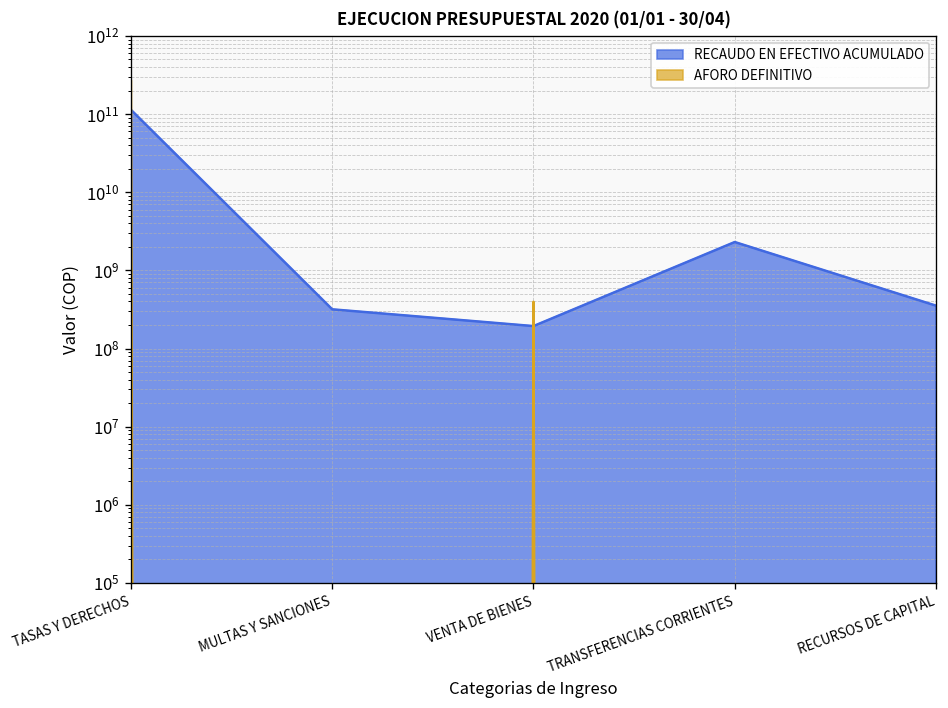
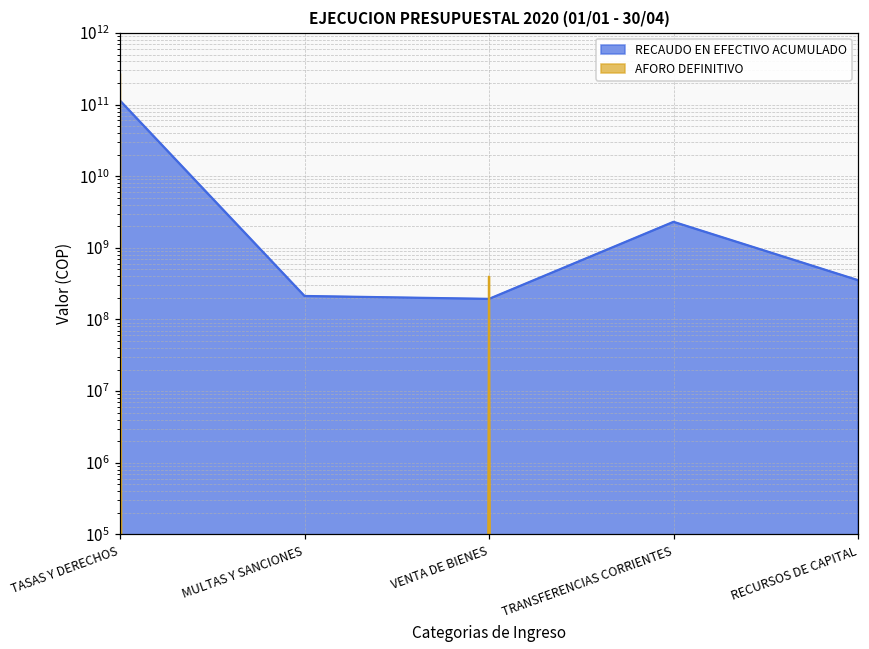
  {
    "RECAUDO EN EFECTIVO ACUMULADO": {
      "TASAS Y DERECHOS": 110000000000,
-     "MULTAS Y SANCIONES": 300000000,
+     "MULTAS Y SANCIONES": 210000000,
      "VENTA DE BIENES": 190000000,
      "TRANSFERENCIAS CORRIENTES": 2300000000,
      "RECURSOS DE CAPITAL": 400000000
    },
    "AFORO DEFINITIVO": {
      "TASAS Y DERECHOS": 260000000000,
      "VENTA DE BIENES": 400000000
    }
  }
